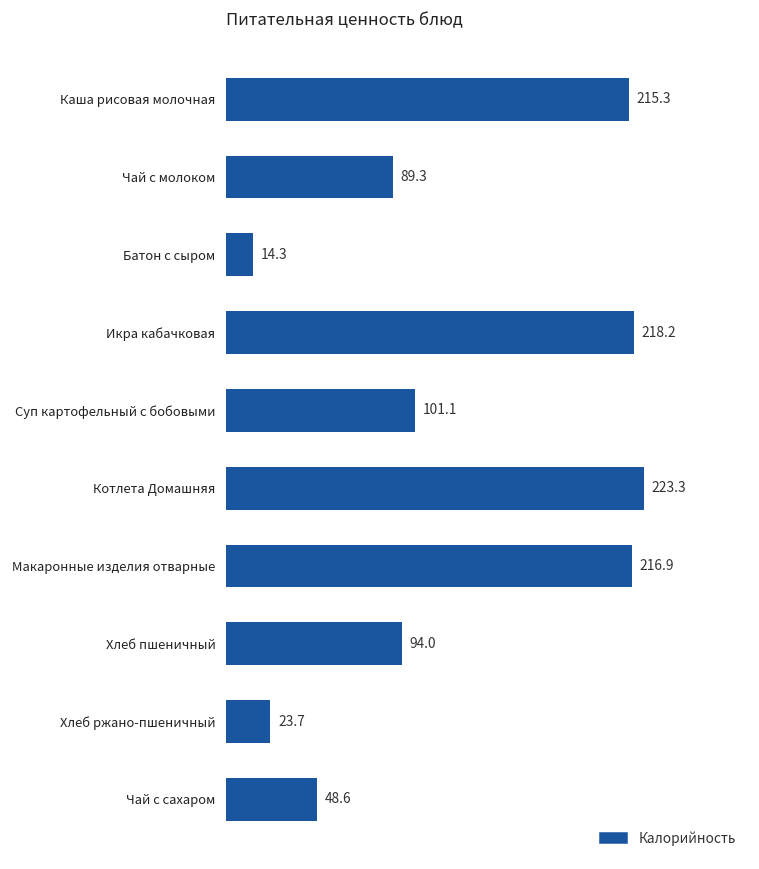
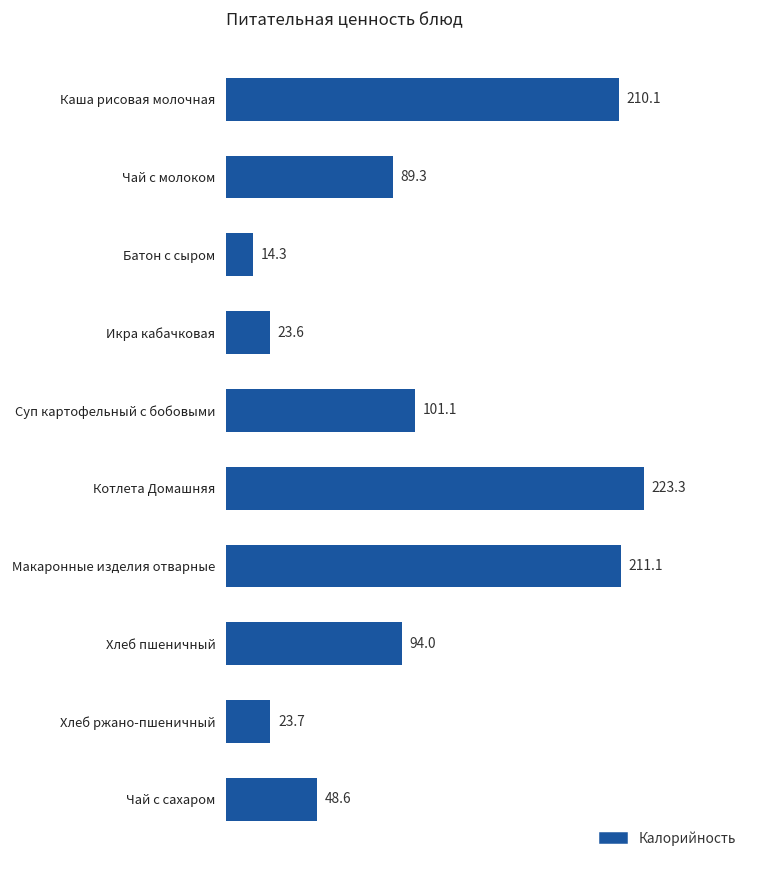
  {
-   "Каша рисовая молочная": 215.3,
+   "Каша рисовая молочная": 210.1,
    "Чай с молоком": 89.3,
    "Батон с сыром": 14.3,
-   "Икра кабачковая": 218.2,
+   "Икра кабачковая": 23.6,
    "Суп картофельный с бобовыми": 101.1,
    "Котлета Домашняя": 223.3,
-   "Макаронные изделия отварные": 216.9,
+   "Макаронные изделия отварные": 211.1,
    "Хлеб пшеничный": 94.0,
    "Хлеб ржано-пшеничный": 23.7,
    "Чай с сахаром": 48.6
  }
